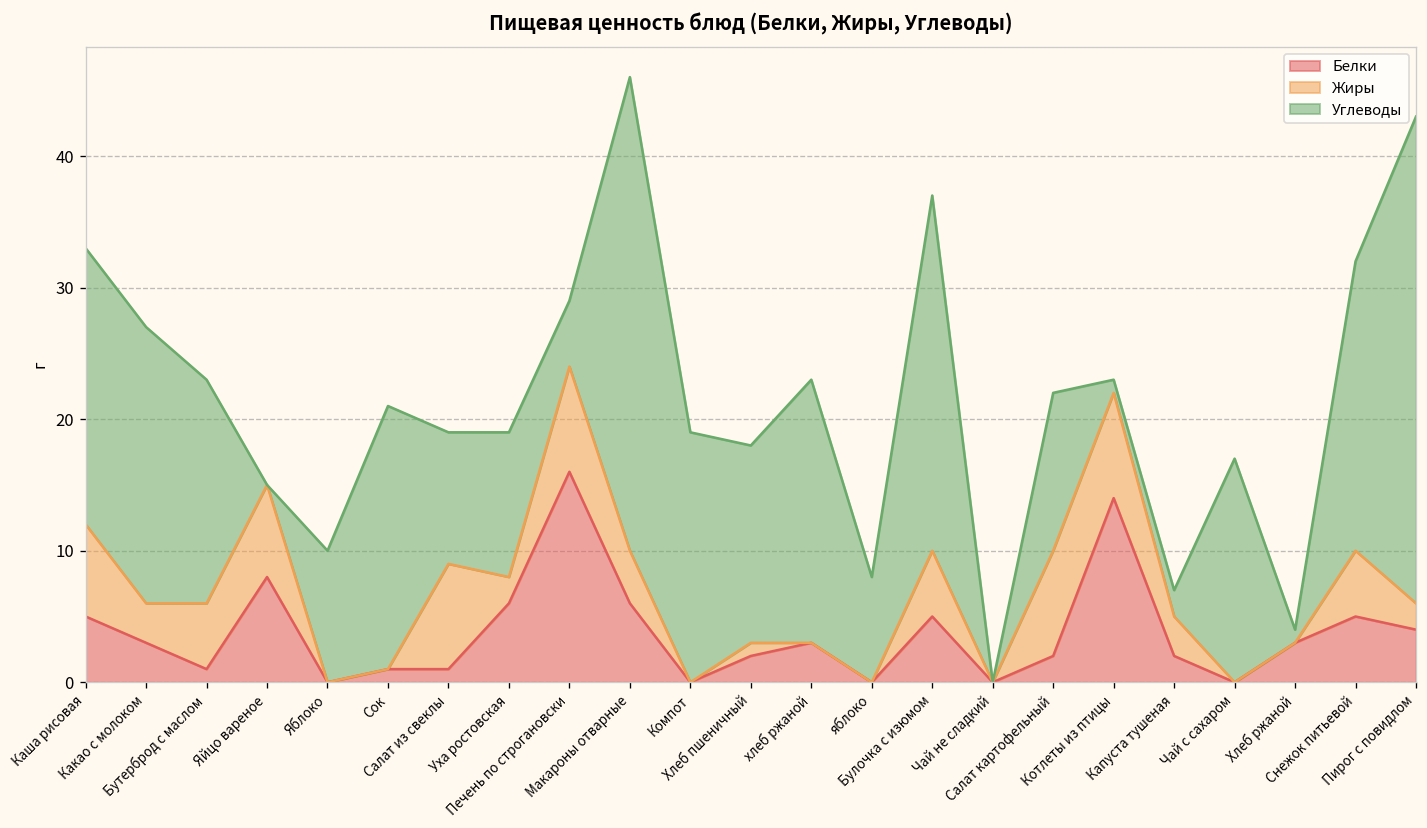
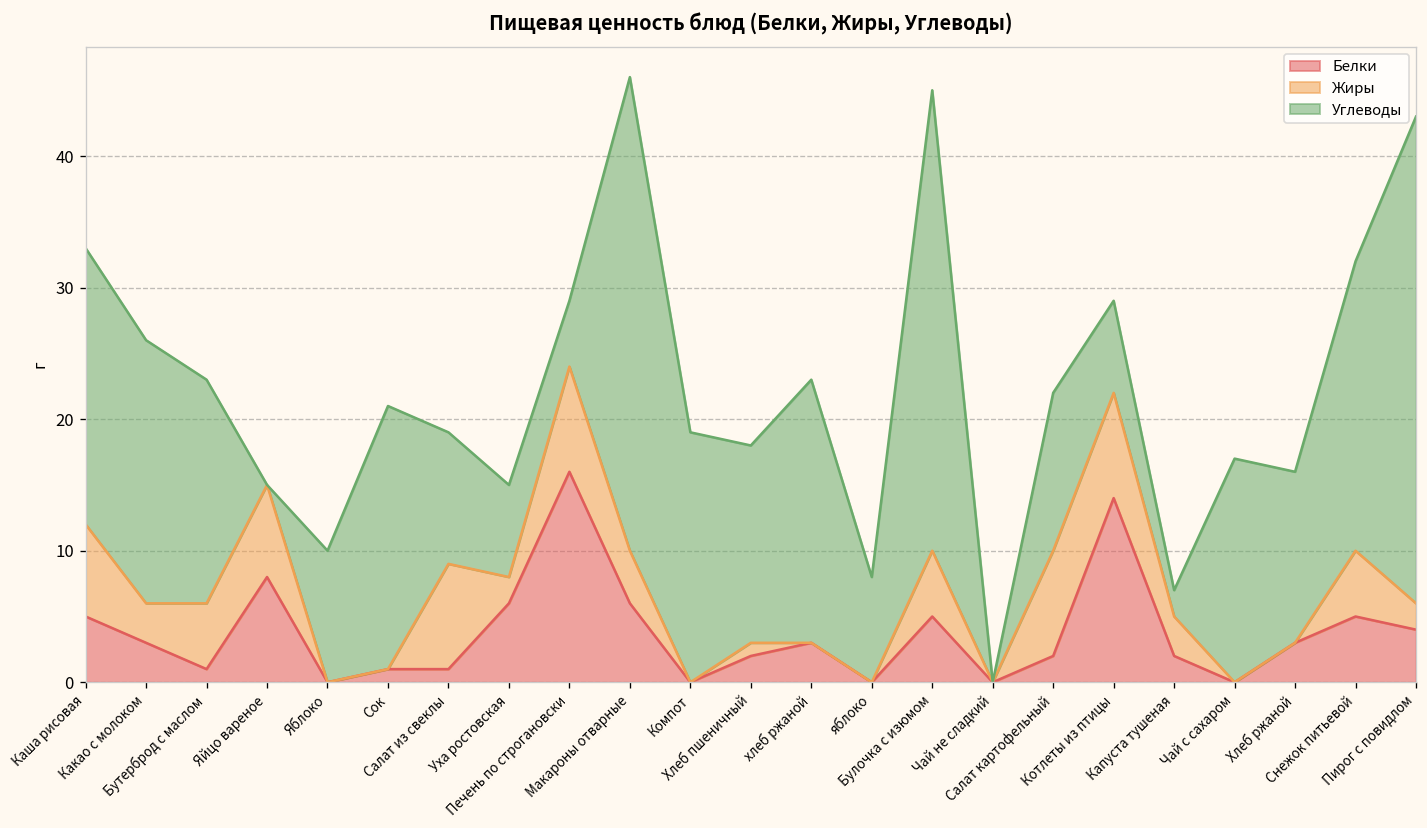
  {
    "Углеводы": {
      "Каша рисовая": 21,
-     "Какао с молоком": 21,
+     "Какао с молоком": 20,
      "Бутерброд с маслом": 17,
      "Яблоко": 10,
      "Сок": 20,
      "Салат из свеклы": 10,
-     "Уха ростовская": 11,
+     "Уха ростовская": 7,
      "Печень по строгановски": 5,
      "Макароны отварные": 36,
      "Компот": 19,
      "Хлеб пшеничный": 15,
      "хлеб ржаной": 20,
      "яблоко": 8,
-     "Булочка с изюмом": 27,
+     "Булочка с изюмом": 35,
      "Салат картофельный": 12,
-     "Котлеты из птицы": 1,
+     "Котлеты из птицы": 7,
      "Капуста тушеная": 2,
      "Чай с сахаром": 17,
-     "Хлеб ржаной": 1,
+     "Хлеб ржаной": 13,
      "Снежок питьевой": 22,
      "Пирог с повидлом": 37
    }
  }
